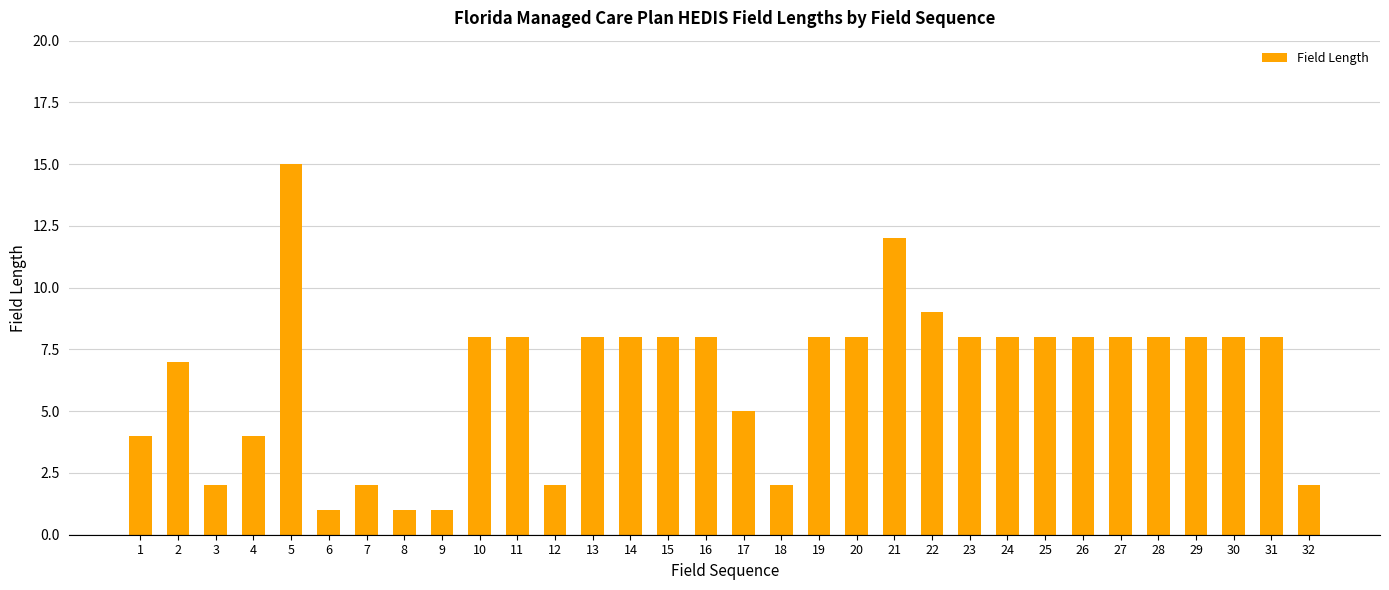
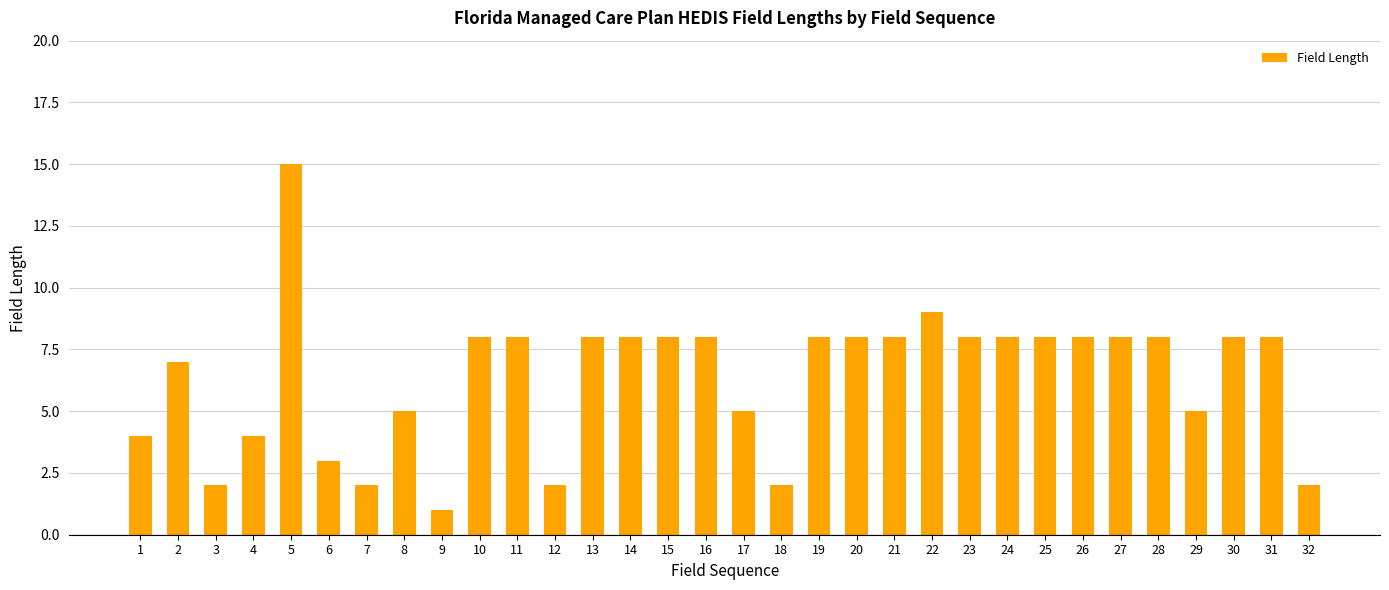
  {
    "1": 4,
    "2": 7,
    "3": 2,
    "4": 4,
    "5": 15,
-   "6": 1,
+   "6": 3,
    "7": 2,
-   "8": 1,
+   "8": 5,
    "9": 1,
    "10": 8,
    "11": 8,
    "12": 2,
    "13": 8,
    "14": 8,
    "15": 8,
    "16": 8,
    "17": 5,
    "18": 2,
    "19": 8,
    "20": 8,
-   "21": 12,
+   "21": 8,
    "22": 9,
    "23": 8,
    "24": 8,
    "25": 8,
    "26": 8,
    "27": 8,
    "28": 8,
-   "29": 8,
+   "29": 5,
    "30": 8,
    "31": 8,
    "32": 2
  }
